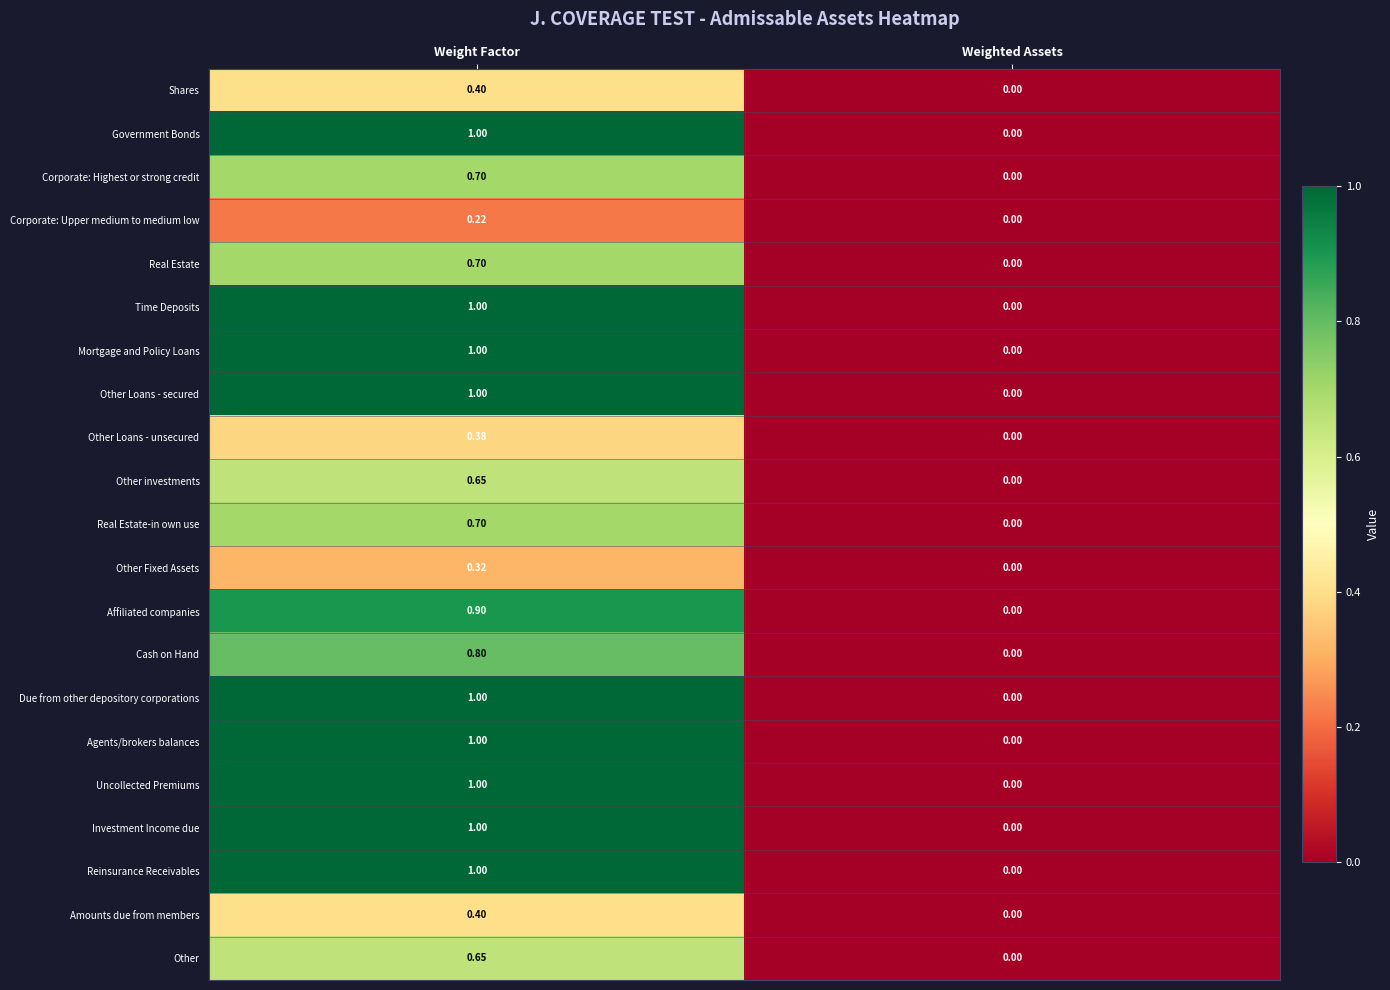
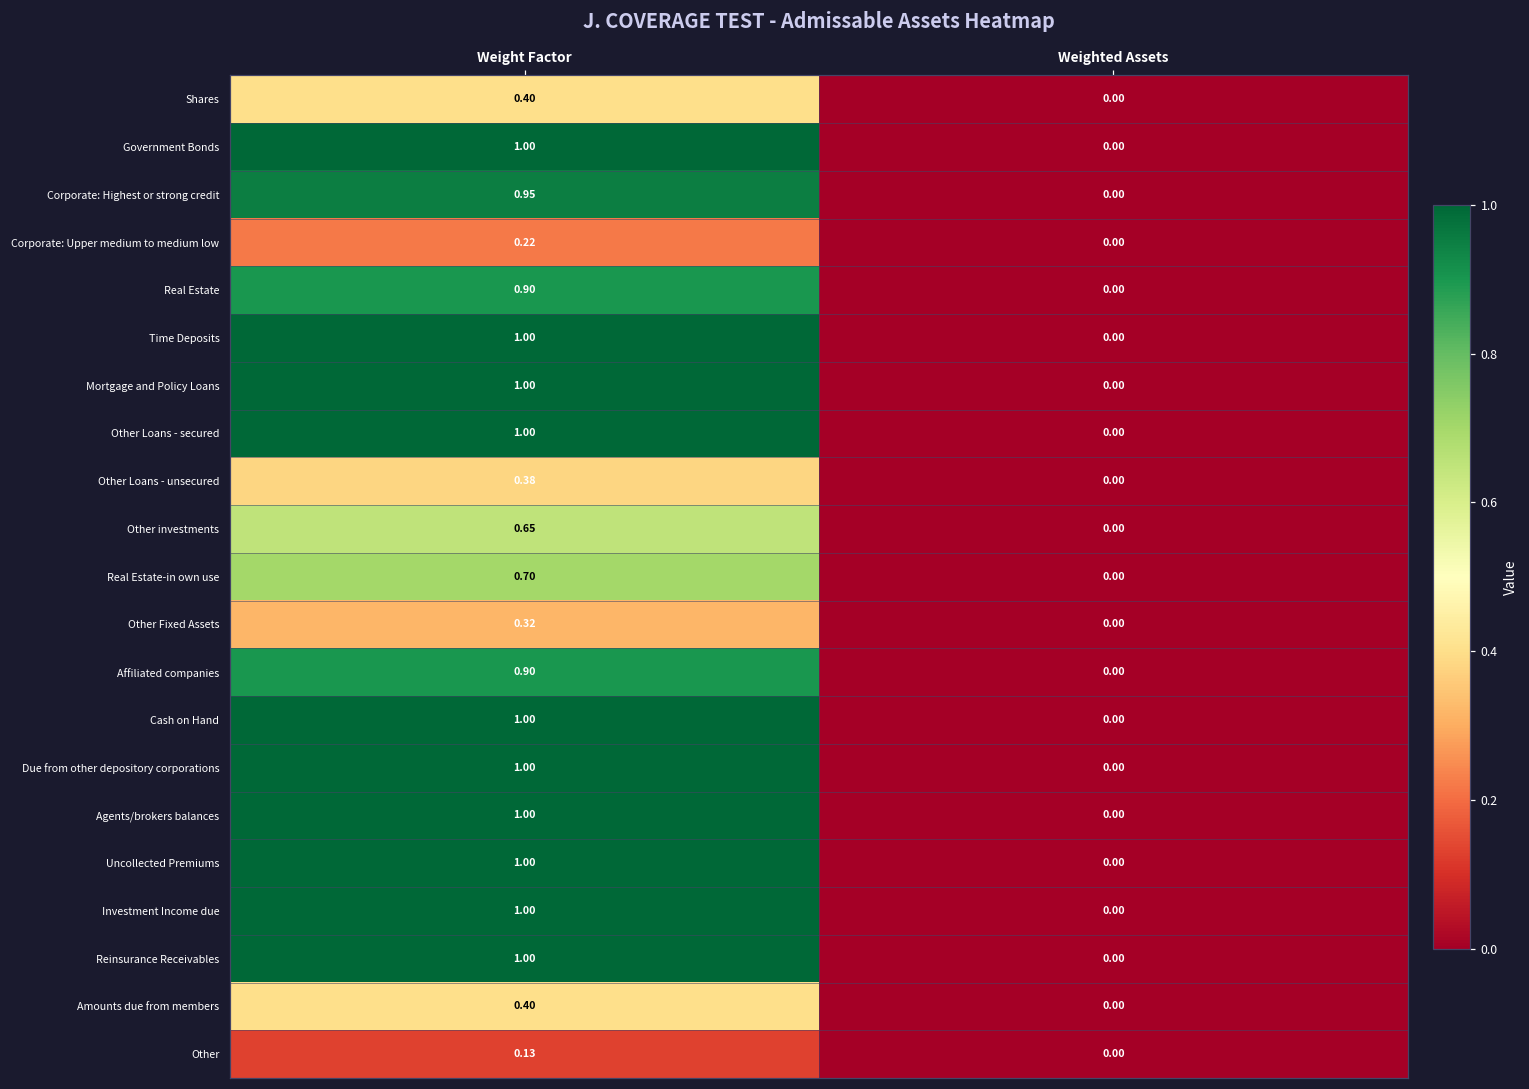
  {
    "Shares": {
      "Weight Factor": 0.40,
      "Weighted Assets": 0.00
    },
    "Government Bonds": {
      "Weight Factor": 1.00,
      "Weighted Assets": 0.00
    },
    "Corporate: Highest or strong credit": {
-     "Weight Factor": 0.70,
+     "Weight Factor": 0.95,
      "Weighted Assets": 0.00
    },
    "Corporate: Upper medium to medium low": {
      "Weight Factor": 0.22,
      "Weighted Assets": 0.00
    },
    "Real Estate": {
-     "Weight Factor": 0.70,
+     "Weight Factor": 0.90,
      "Weighted Assets": 0.00
    },
    "Time Deposits": {
      "Weight Factor": 1.00,
      "Weighted Assets": 0.00
    },
    "Mortgage and Policy Loans": {
      "Weight Factor": 1.00,
      "Weighted Assets": 0.00
    },
    "Other Loans - secured": {
      "Weight Factor": 1.00,
      "Weighted Assets": 0.00
    },
    "Other Loans - unsecured": {
      "Weight Factor": 0.38,
      "Weighted Assets": 0.00
    },
    "Other investments": {
      "Weight Factor": 0.65,
      "Weighted Assets": 0.00
    },
    "Real Estate-in own use": {
      "Weight Factor": 0.70,
      "Weighted Assets": 0.00
    },
    "Other Fixed Assets": {
      "Weight Factor": 0.32,
      "Weighted Assets": 0.00
    },
    "Affiliated companies": {
      "Weight Factor": 0.90,
      "Weighted Assets": 0.00
    },
    "Cash on Hand": {
-     "Weight Factor": 0.80,
+     "Weight Factor": 1.00,
      "Weighted Assets": 0.00
    },
    "Due from other depository corporations": {
      "Weight Factor": 1.00,
      "Weighted Assets": 0.00
    },
    "Agents/brokers balances": {
      "Weight Factor": 1.00,
      "Weighted Assets": 0.00
    },
    "Uncollected Premiums": {
      "Weight Factor": 1.00,
      "Weighted Assets": 0.00
    },
    "Investment Income due": {
      "Weight Factor": 1.00,
      "Weighted Assets": 0.00
    },
    "Reinsurance Receivables": {
      "Weight Factor": 1.00,
      "Weighted Assets": 0.00
    },
    "Amounts due from members": {
      "Weight Factor": 0.40,
      "Weighted Assets": 0.00
    },
    "Other": {
-     "Weight Factor": 0.65,
+     "Weight Factor": 0.13,
      "Weighted Assets": 0.00
    }
  }
